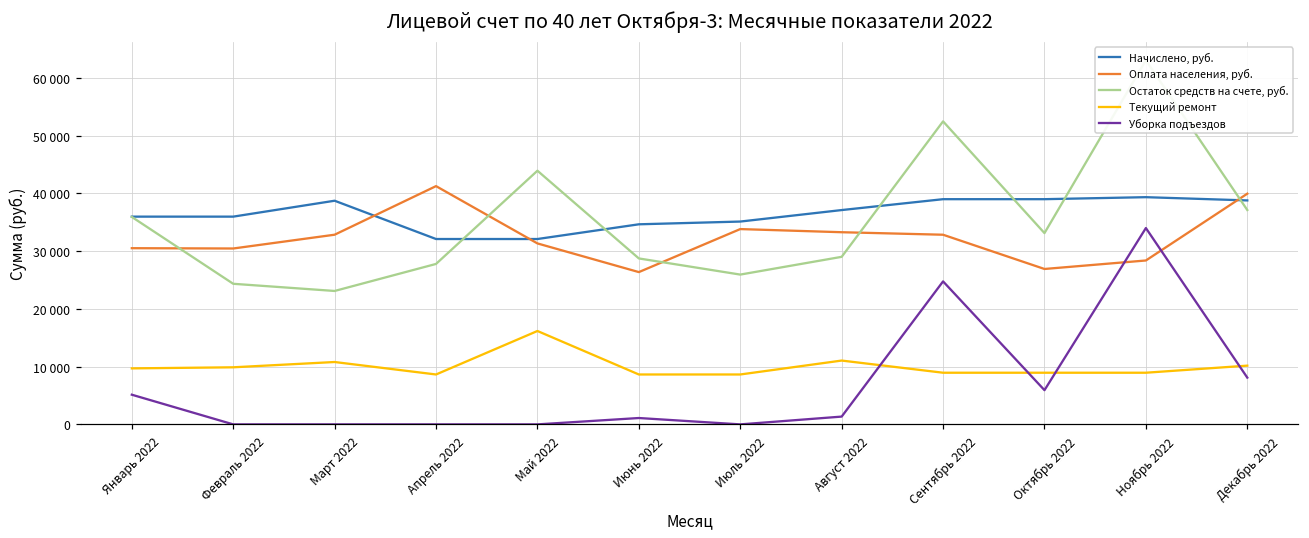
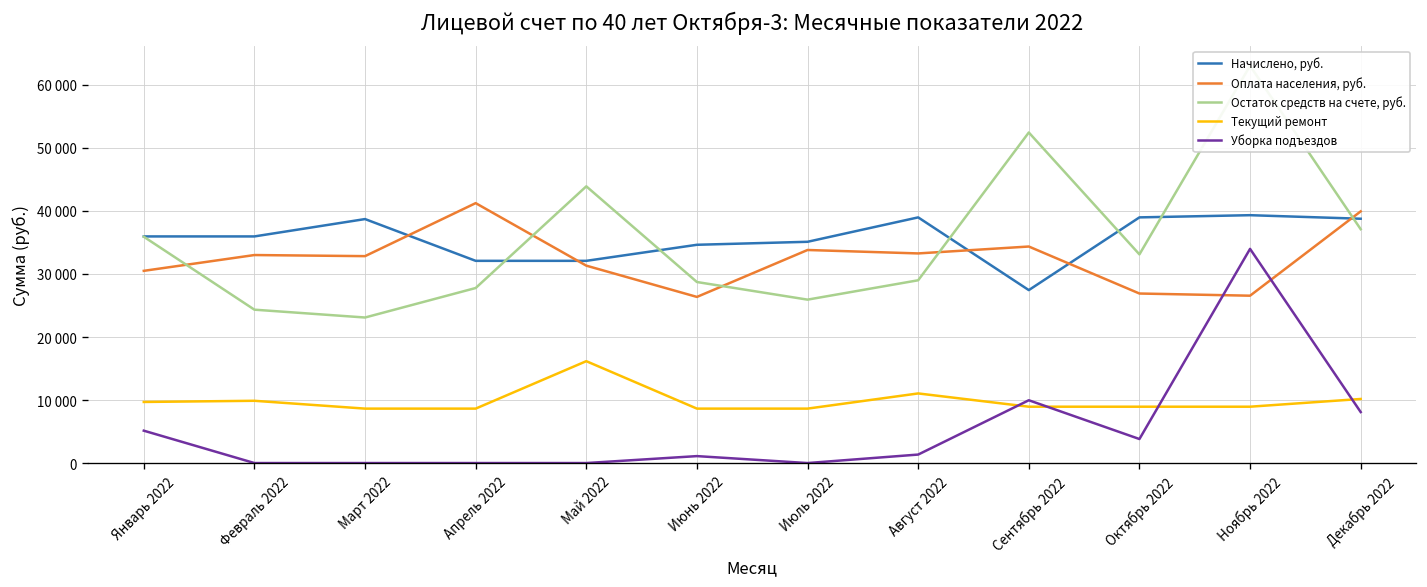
  {
    "Начислено, руб.": {
      "Февраль 2022": 36000,
      "Март 2022": 39000,
      "Апрель 2022": 32000,
      "Май 2022": 32000,
      "Июнь 2022": 35000,
      "Июль 2022": 35000,
-     "Август 2022": 37000,
-     "Сентябрь 2022": 39000,
+     "Август 2022": 39000,
+     "Сентябрь 2022": 27000,
      "Октябрь 2022": 39000,
      "Ноябрь 2022": 39000,
      "Декабрь 2022": 39000
    },
    "Оплата населения, руб.": {
      "Январь 2022": 30000,
-     "Февраль 2022": 30000,
+     "Февраль 2022": 33000,
      "Март 2022": 33000,
      "Апрель 2022": 41000,
      "Май 2022": 31000,
      "Июнь 2022": 26000,
      "Июль 2022": 34000,
      "Август 2022": 33000,
-     "Сентябрь 2022": 33000,
+     "Сентябрь 2022": 34000,
      "Октябрь 2022": 27000,
-     "Ноябрь 2022": 28000,
+     "Ноябрь 2022": 27000,
      "Декабрь 2022": 40000
    },
    "Остаток средств на счете, руб.": {
      "Февраль 2022": 24000,
      "Март 2022": 23000,
      "Апрель 2022": 28000,
      "Май 2022": 44000,
      "Июнь 2022": 29000,
      "Июль 2022": 26000,
      "Август 2022": 29000,
      "Сентябрь 2022": 52000,
      "Октябрь 2022": 33000,
      "Декабрь 2022": 37000
    },
    "Текущий ремонт": {
      "Январь 2022": 10000,
      "Февраль 2022": 10000,
-     "Март 2022": 11000,
+     "Март 2022": 9000,
      "Апрель 2022": 9000,
      "Май 2022": 16000,
      "Июнь 2022": 9000,
      "Июль 2022": 9000,
      "Август 2022": 11000,
      "Сентябрь 2022": 9000,
      "Октябрь 2022": 9000,
      "Ноябрь 2022": 9000,
      "Декабрь 2022": 10000
    },
    "Уборка подъездов": {
      "Январь 2022": 5000,
      "Февраль 2022": 0,
      "Март 2022": 0,
      "Апрель 2022": 0,
      "Май 2022": 0,
      "Июнь 2022": 1000,
      "Июль 2022": 0,
      "Август 2022": 1000,
-     "Сентябрь 2022": 25000,
-     "Октябрь 2022": 6000,
+     "Сентябрь 2022": 10000,
+     "Октябрь 2022": 4000,
      "Ноябрь 2022": 34000,
      "Декабрь 2022": 8000
    }
  }
